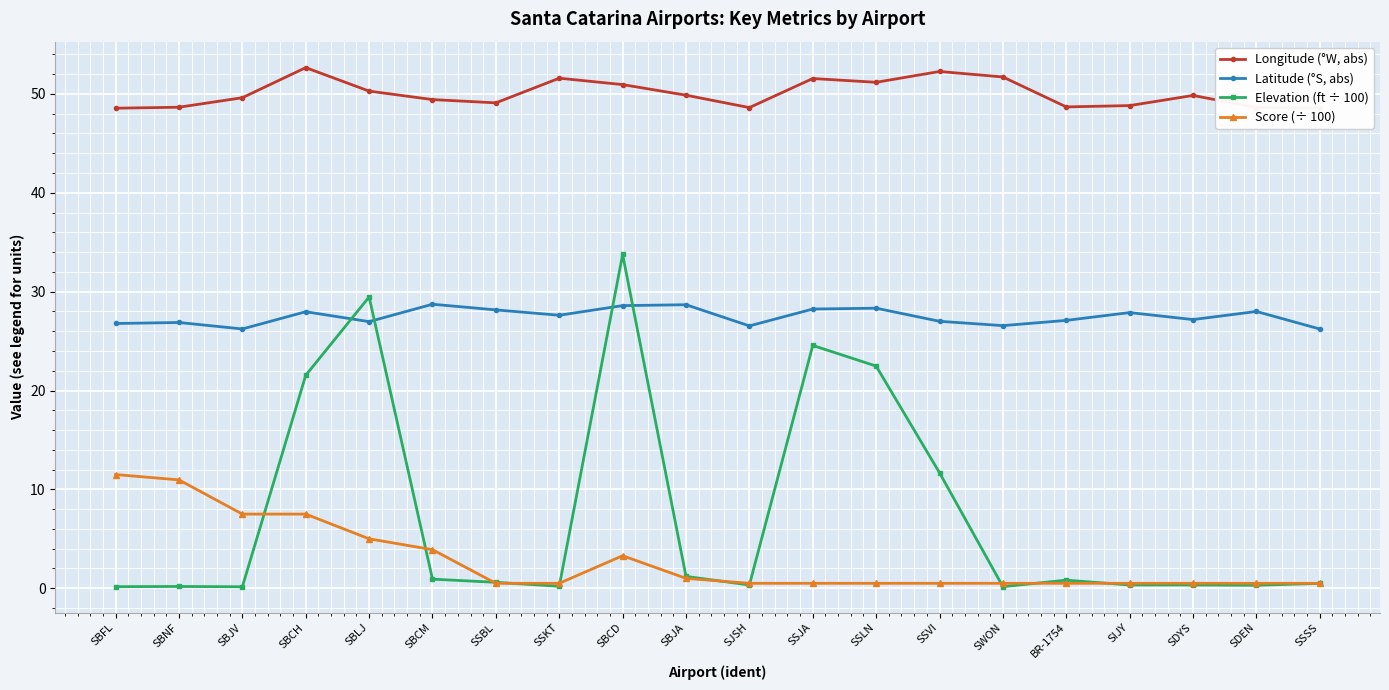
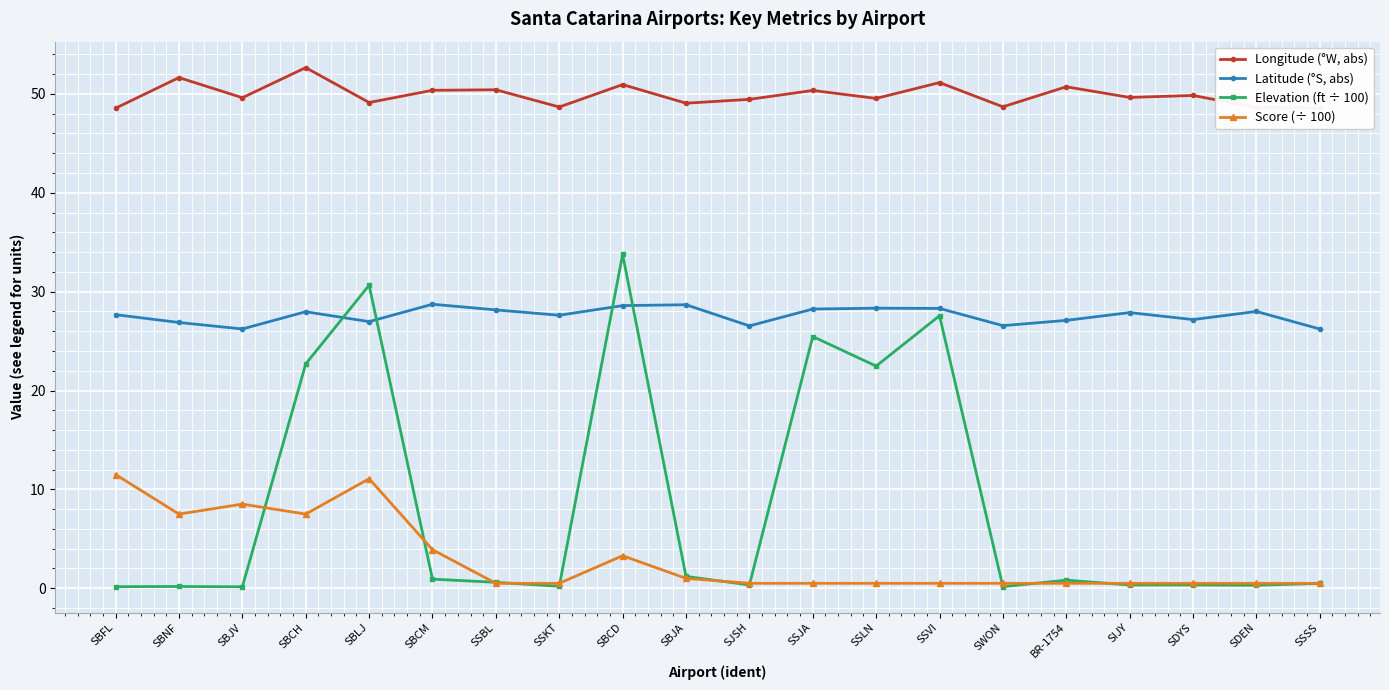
  {
    "Longitude (°W, abs)": {
      "SBFL": 49,
-     "SBNF": 49,
+     "SBNF": 52,
      "SBJV": 50,
      "SBCH": 53,
-     "SBLJ": 50,
-     "SBCM": 49,
-     "SSBL": 49,
-     "SSKT": 52,
+     "SBLJ": 49,
+     "SBCM": 50,
+     "SSBL": 50,
+     "SSKT": 49,
      "SBCD": 51,
-     "SBJA": 50,
-     "SJSH": 48.6,
-     "SSJA": 52,
-     "SSLN": 51,
-     "SSVI": 52,
-     "SWON": 52,
-     "BR-1754": 49,
-     "SIJY": 49,
+     "SBJA": 49,
+     "SJSH": 49.4,
+     "SSJA": 50,
+     "SSLN": 50,
+     "SSVI": 51,
+     "SWON": 49,
+     "BR-1754": 51,
+     "SIJY": 50,
      "SDYS": 50
    },
    "Latitude (°S, abs)": {
-     "SBFL": 27,
+     "SBFL": 28,
      "SBNF": 27,
      "SBJV": 26,
      "SBCH": 28,
      "SBLJ": 27,
      "SBCM": 29,
      "SSBL": 28,
      "SSKT": 28,
      "SBCD": 29,
      "SBJA": 29,
      "SJSH": 27,
      "SSJA": 28,
      "SSLN": 28,
-     "SSVI": 27,
+     "SSVI": 28,
      "SWON": 27,
      "BR-1754": 27,
      "SIJY": 28,
      "SDYS": 27,
      "SDEN": 28,
      "SSSS": 26
    },
    "Elevation (ft ÷ 100)": {
      "SBFL": 0,
      "SBNF": 0,
      "SBJV": 0,
-     "SBCH": 22,
-     "SBLJ": 29,
+     "SBCH": 23,
+     "SBLJ": 31,
      "SBCM": 1,
      "SSKT": 0,
      "SBCD": 34,
-     "SSJA": 24.6,
+     "SSJA": 25.5,
      "SSLN": 22,
-     "SSVI": 12,
+     "SSVI": 28,
      "SWON": 0,
      "BR-1754": 1
    },
    "Score (÷ 100)": {
      "SBFL": 12,
-     "SBNF": 11,
-     "SBJV": 8,
+     "SBNF": 8,
+     "SBJV": 9,
      "SBCH": 8,
-     "SBLJ": 5,
+     "SBLJ": 11,
      "SBCM": 4,
      "SSKT": 1,
      "SBCD": 3,
      "SSJA": 1,
      "SSLN": 1,
      "SSVI": 1,
      "SWON": 1,
      "BR-1754": 1
    }
  }
